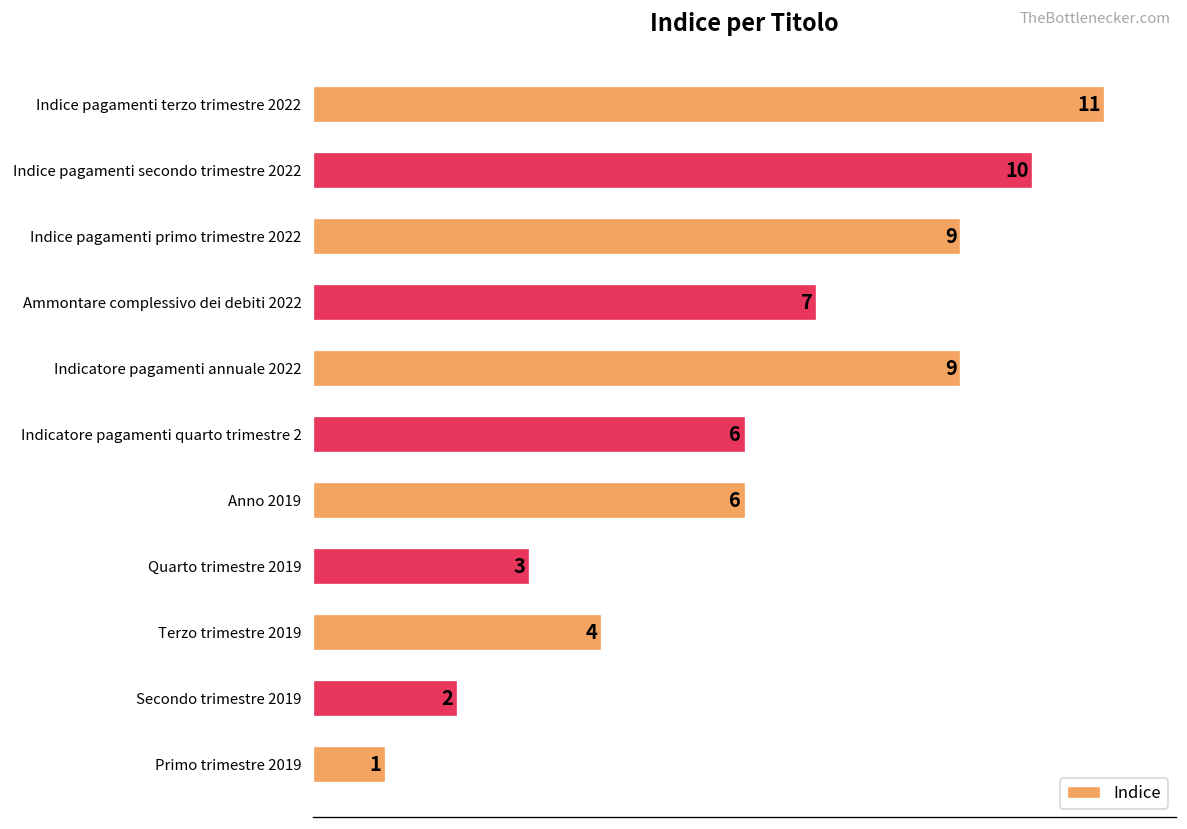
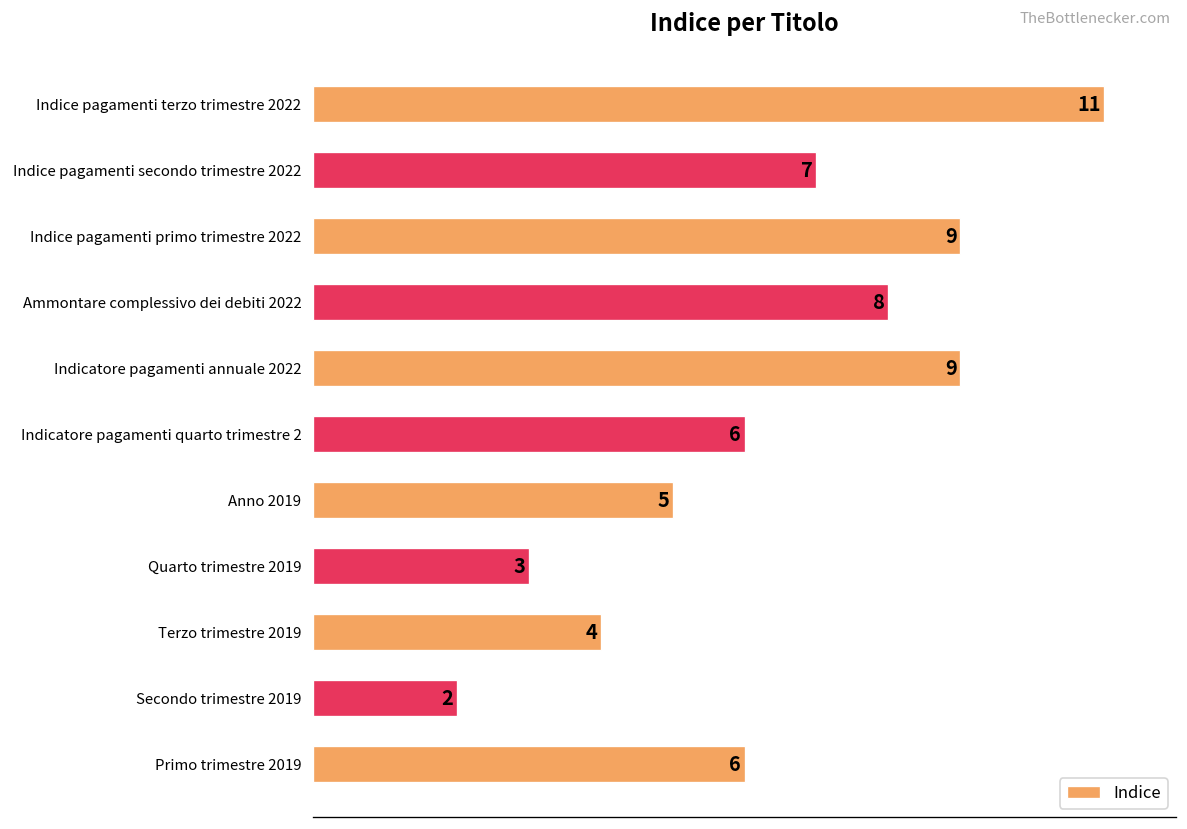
  {
    "Indice pagamenti terzo trimestre 2022": 11,
-   "Indice pagamenti secondo trimestre 2022": 10,
+   "Indice pagamenti secondo trimestre 2022": 7,
    "Indice pagamenti primo trimestre 2022": 9,
-   "Ammontare complessivo dei debiti 2022": 7,
+   "Ammontare complessivo dei debiti 2022": 8,
    "Indicatore pagamenti annuale 2022": 9,
    "Indicatore pagamenti quarto trimestre 2": 6,
-   "Anno 2019": 6,
+   "Anno 2019": 5,
    "Quarto trimestre 2019": 3,
    "Terzo trimestre 2019": 4,
    "Secondo trimestre 2019": 2,
-   "Primo trimestre 2019": 1
+   "Primo trimestre 2019": 6
  }
